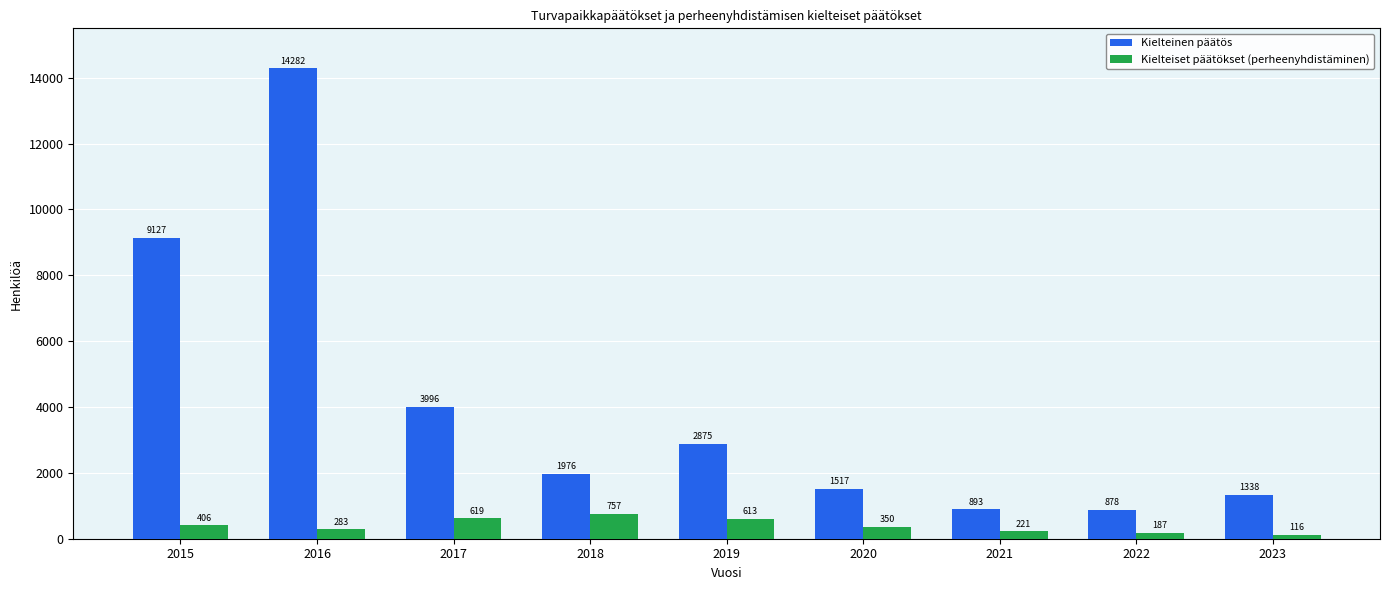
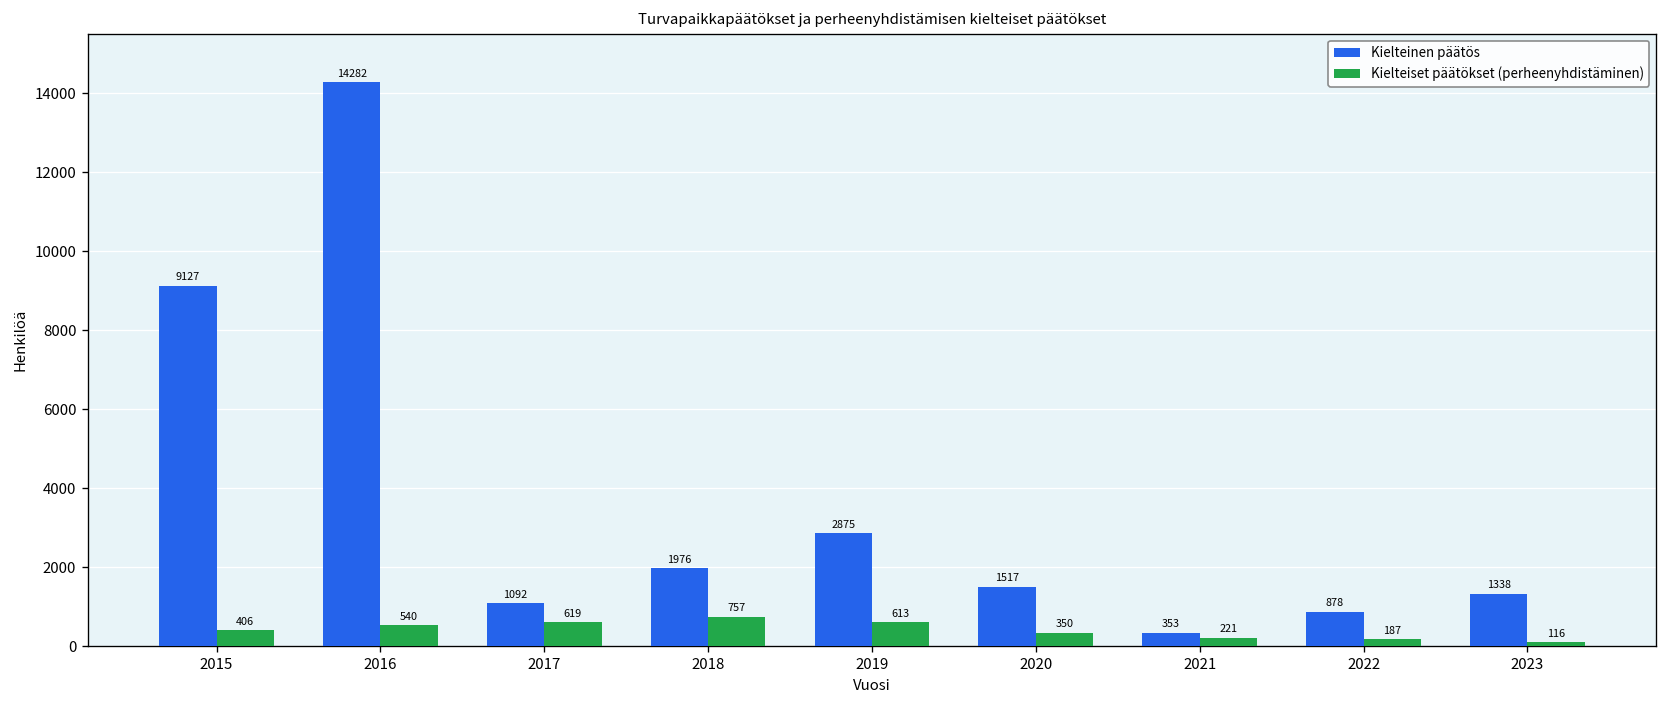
  {
    "Kielteinen päätös": {
      "2015": 9127,
      "2016": 14282,
-     "2017": 3996,
+     "2017": 1092,
      "2018": 1976,
      "2019": 2875,
      "2020": 1517,
-     "2021": 893,
+     "2021": 353,
      "2022": 878,
      "2023": 1338
    },
    "Kielteiset päätökset (perheenyhdistäminen)": {
      "2015": 406,
-     "2016": 283,
+     "2016": 540,
      "2017": 619,
      "2018": 757,
      "2019": 613,
      "2020": 350,
      "2021": 221,
      "2022": 187,
      "2023": 116
    }
  }
